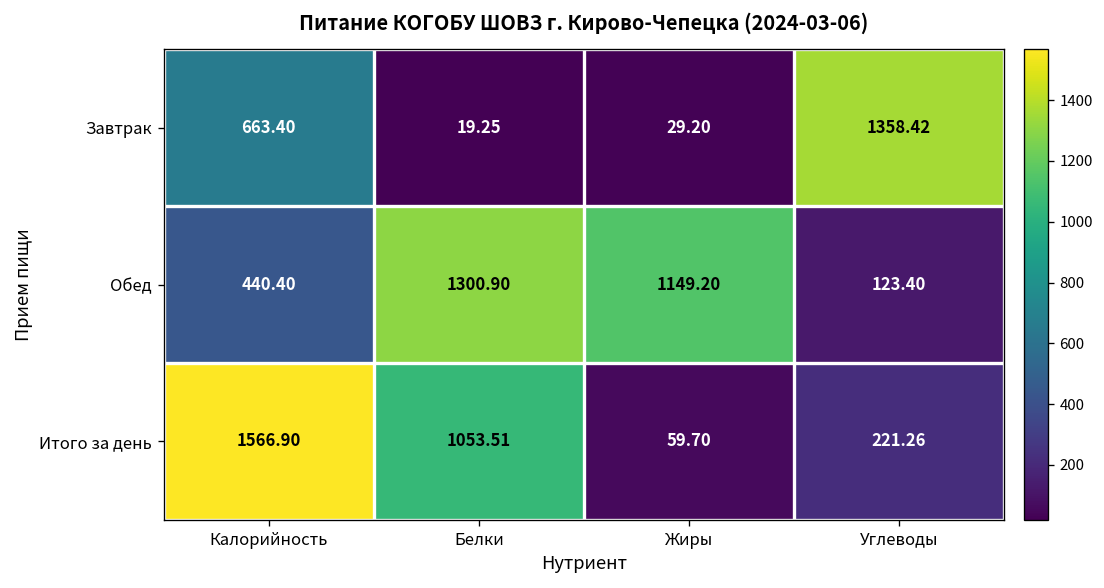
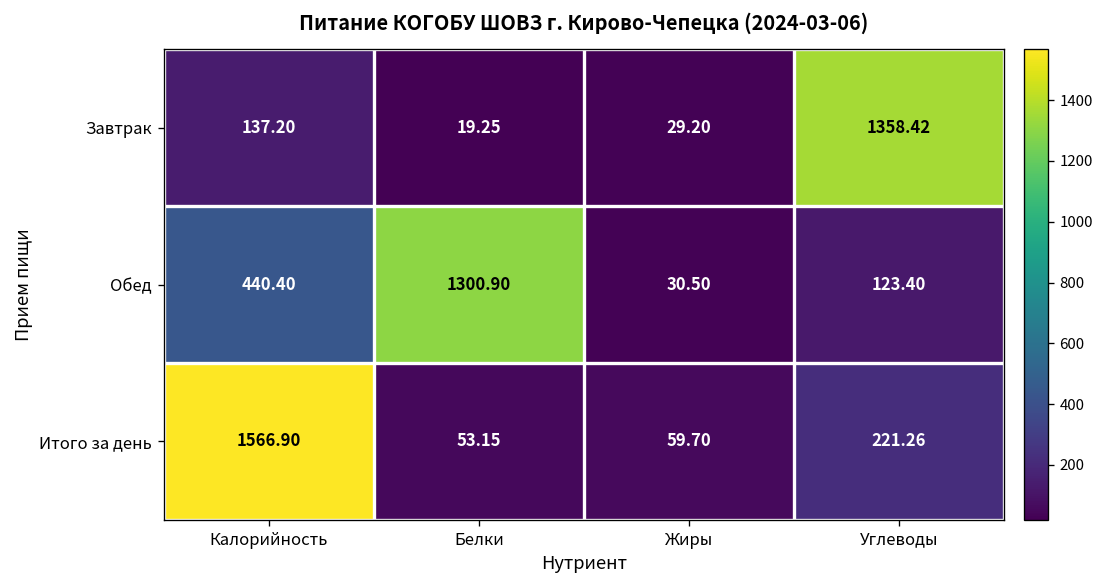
  {
    "Завтрак": {
-     "Калорийность": 663.40,
+     "Калорийность": 137.20,
      "Белки": 19.25,
      "Жиры": 29.20,
      "Углеводы": 1358.42
    },
    "Обед": {
      "Калорийность": 440.40,
      "Белки": 1300.90,
-     "Жиры": 1149.20,
+     "Жиры": 30.50,
      "Углеводы": 123.40
    },
    "Итого за день": {
      "Калорийность": 1566.90,
-     "Белки": 1053.51,
+     "Белки": 53.15,
      "Жиры": 59.70,
      "Углеводы": 221.26
    }
  }
